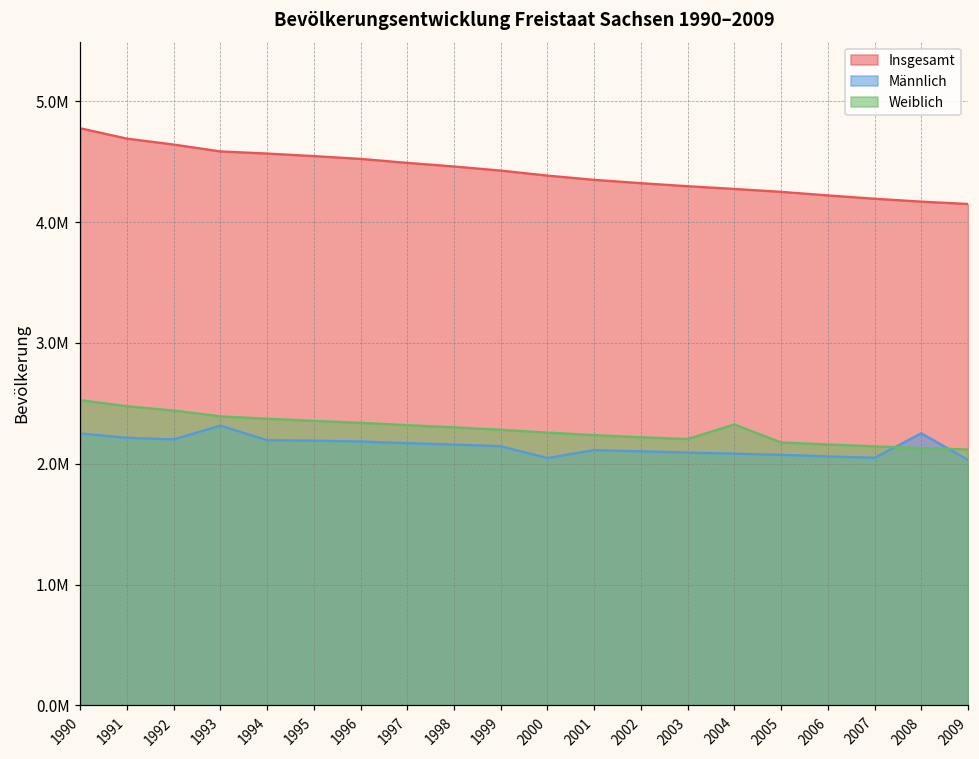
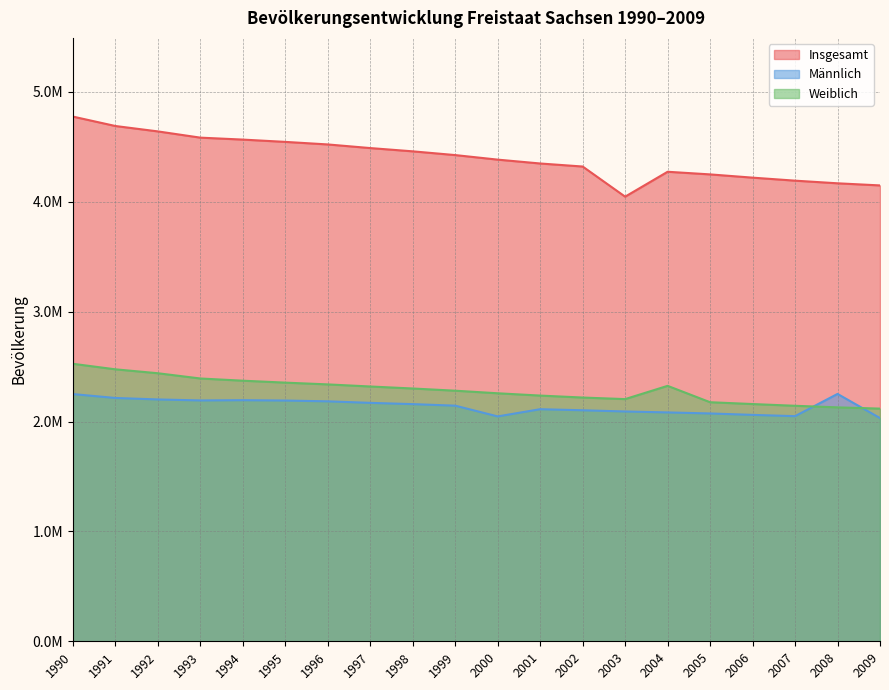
  {
    "Insgesamt": {
      "1990": 4780000,
      "1991": 4690000,
      "1992": 4640000,
      "1993": 4580000,
      "1994": 4570000,
      "1995": 4550000,
      "1996": 4520000,
      "1997": 4490000,
      "1998": 4460000,
      "1999": 4430000,
      "2000": 4380000,
      "2001": 4350000,
      "2002": 4320000,
-     "2003": 4300000,
+     "2003": 4050000,
      "2004": 4270000,
      "2005": 4250000,
      "2006": 4220000,
      "2007": 4190000,
      "2008": 4170000,
      "2009": 4150000
    },
    "Männlich": {
      "1990": 2250000,
      "1991": 2210000,
      "1992": 2200000,
-     "1993": 2320000,
+     "1993": 2190000,
      "1994": 2190000,
      "1995": 2190000,
      "1996": 2180000,
      "1997": 2170000,
      "1998": 2160000,
      "1999": 2140000,
      "2000": 2050000,
      "2001": 2110000,
      "2002": 2100000,
      "2003": 2090000,
      "2004": 2080000,
      "2005": 2070000,
      "2006": 2060000,
      "2007": 2050000,
      "2008": 2250000,
      "2009": 2030000
    },
    "Weiblich": {
      "1990": 2530000,
      "1991": 2480000,
      "1992": 2440000,
      "1993": 2390000,
      "1994": 2370000,
      "1995": 2350000,
      "1996": 2340000,
      "1997": 2320000,
      "1998": 2300000,
      "1999": 2280000,
      "2000": 2260000,
      "2001": 2240000,
      "2002": 2220000,
      "2003": 2200000,
      "2004": 2330000,
      "2005": 2180000,
      "2006": 2160000,
      "2007": 2140000,
      "2008": 2130000,
      "2009": 2120000
    }
  }
